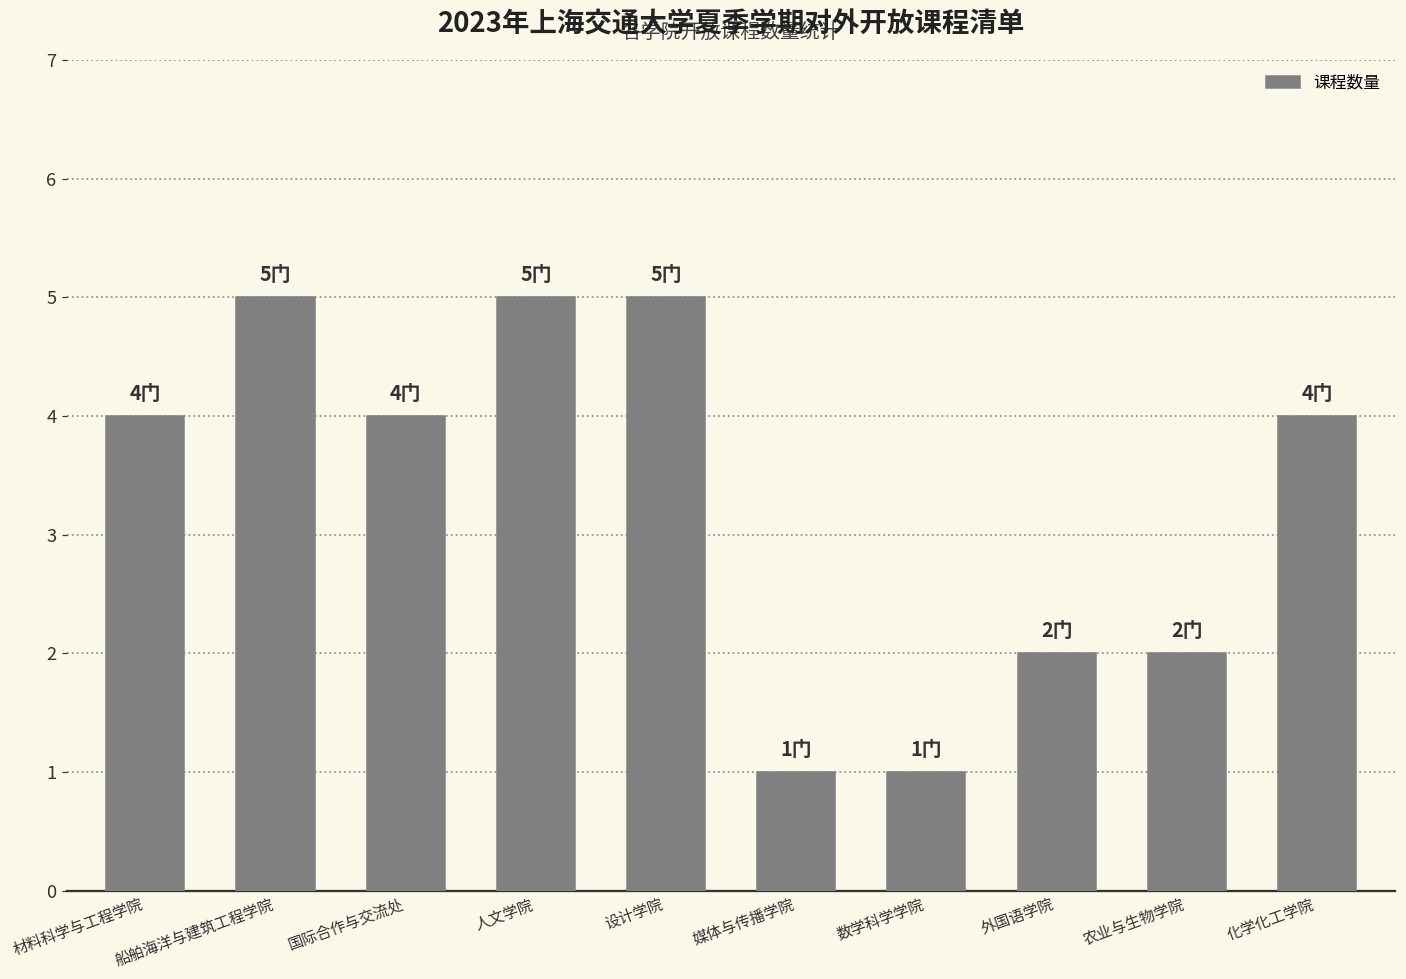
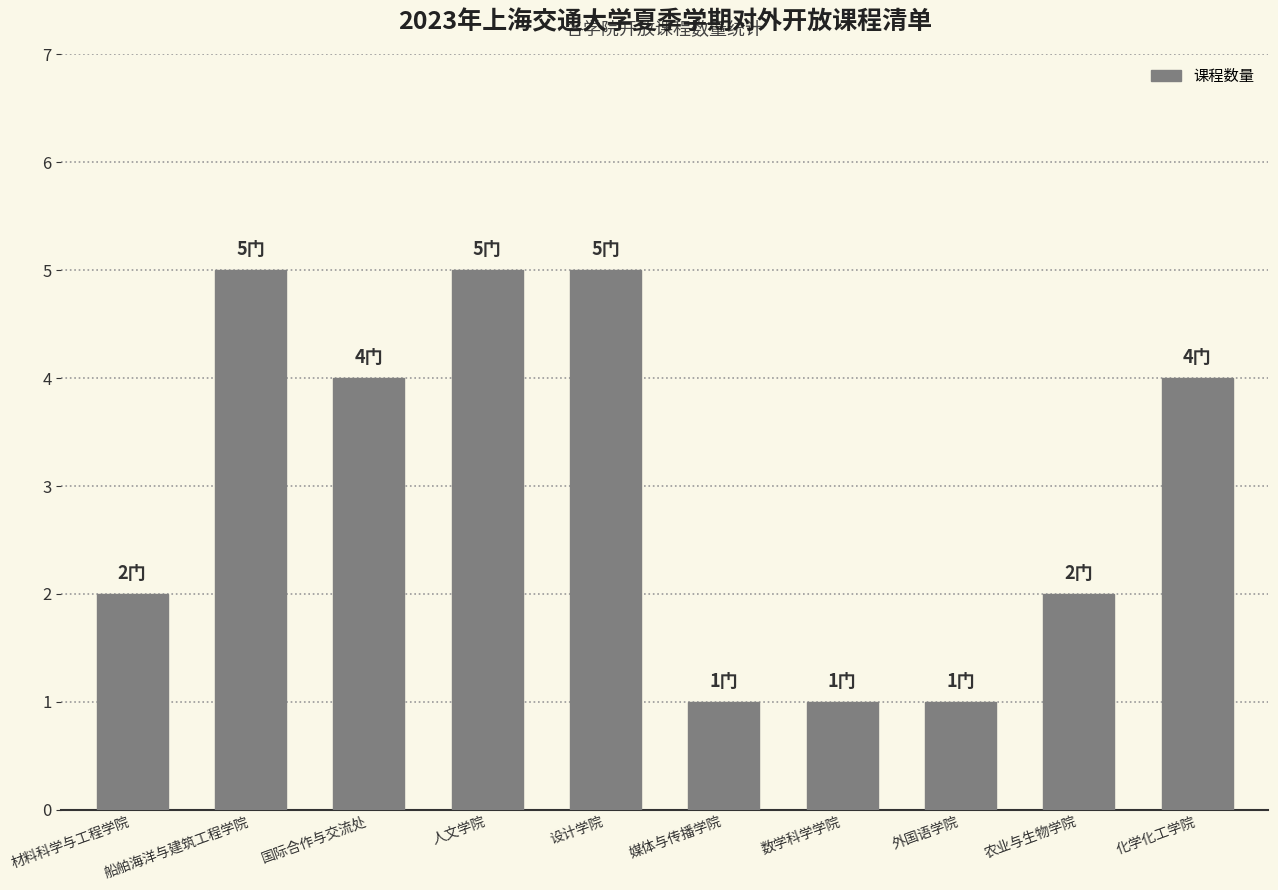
  {
-   "材料科学与工程学院": "4门",
+   "材料科学与工程学院": "2门",
    "船舶海洋与建筑工程学院": "5门",
    "国际合作与交流处": "4门",
    "人文学院": "5门",
    "设计学院": "5门",
    "媒体与传播学院": "1门",
    "数学科学学院": "1门",
-   "外国语学院": "2门",
+   "外国语学院": "1门",
    "农业与生物学院": "2门",
    "化学化工学院": "4门"
  }
